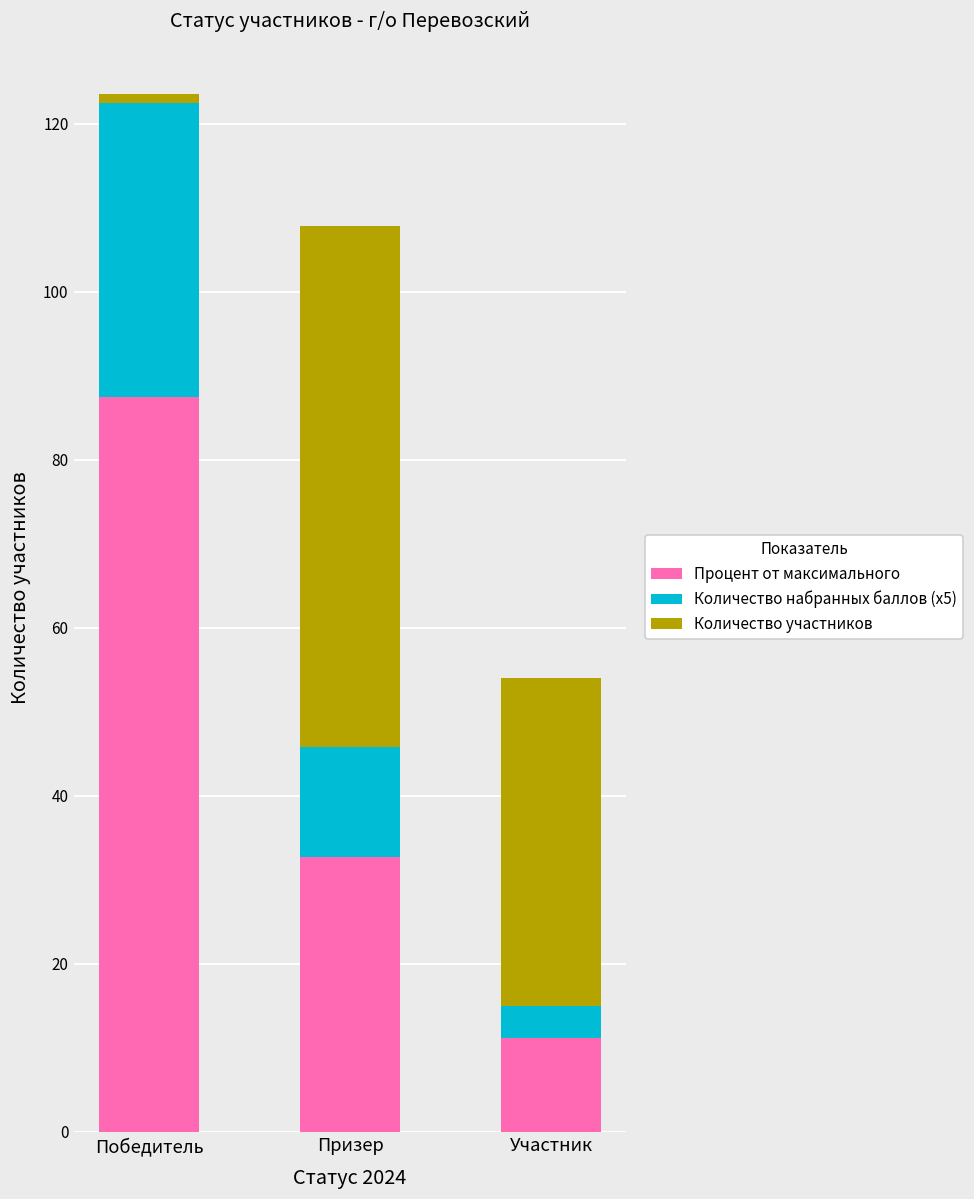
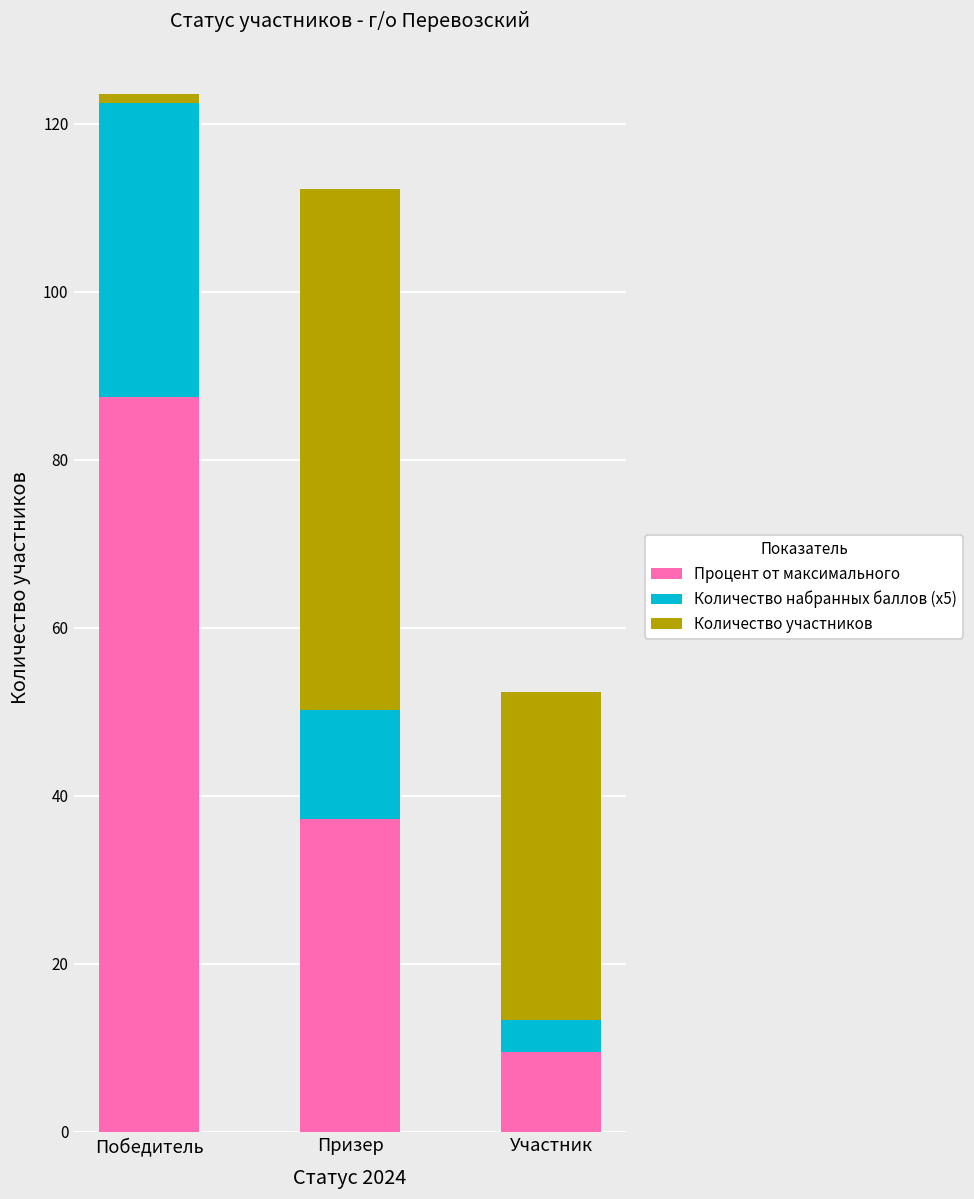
  {
    "Процент от максимального": {
      "Победитель": 88,
-     "Призер": 33,
-     "Участник": 11
+     "Призер": 37,
+     "Участник": 10
    },
    "Количество набранных баллов (x5)": {
      "Победитель": 35,
      "Призер": 13,
      "Участник": 4
    },
    "Количество участников": {
      "Победитель": 1,
      "Призер": 62,
      "Участник": 39
    }
  }
